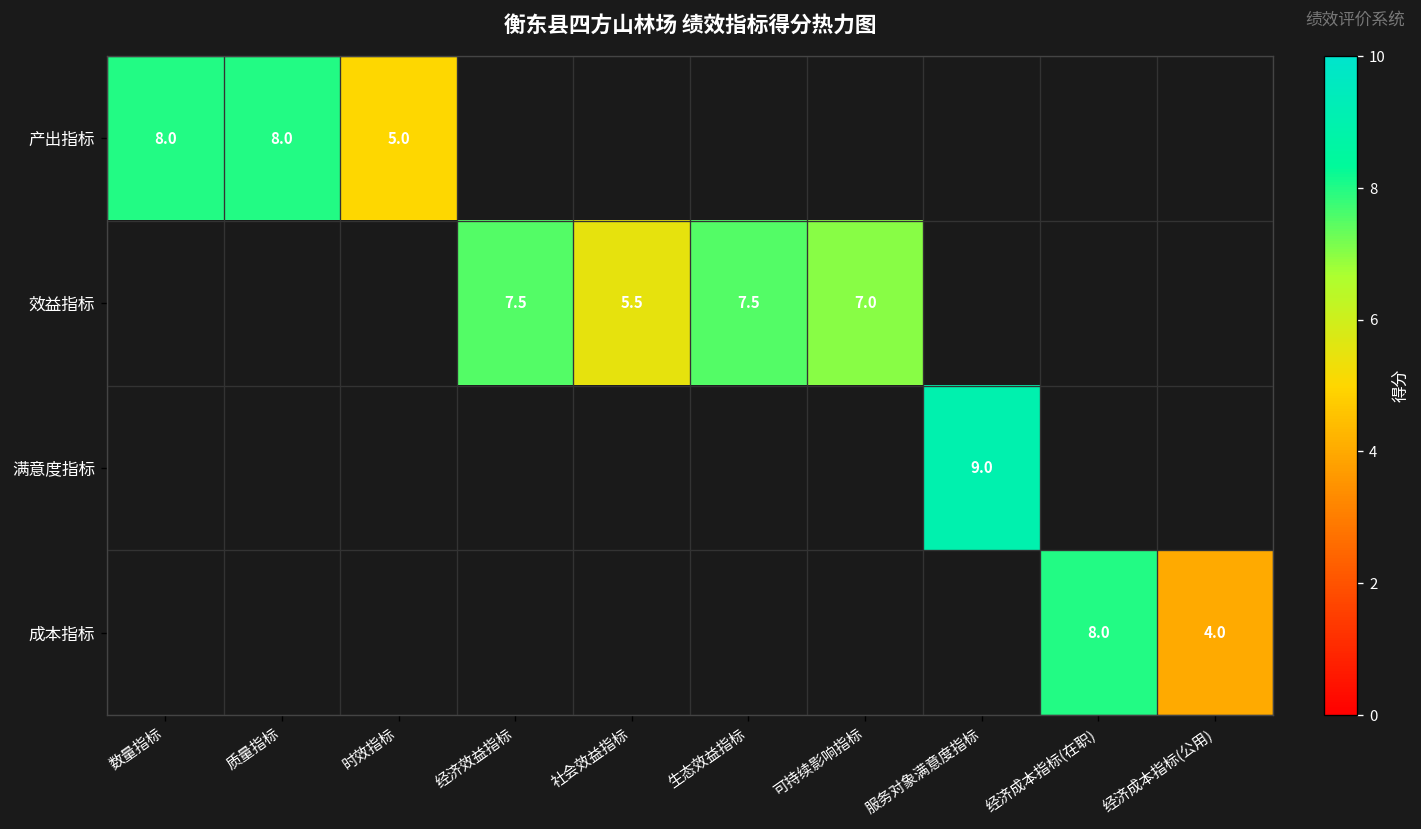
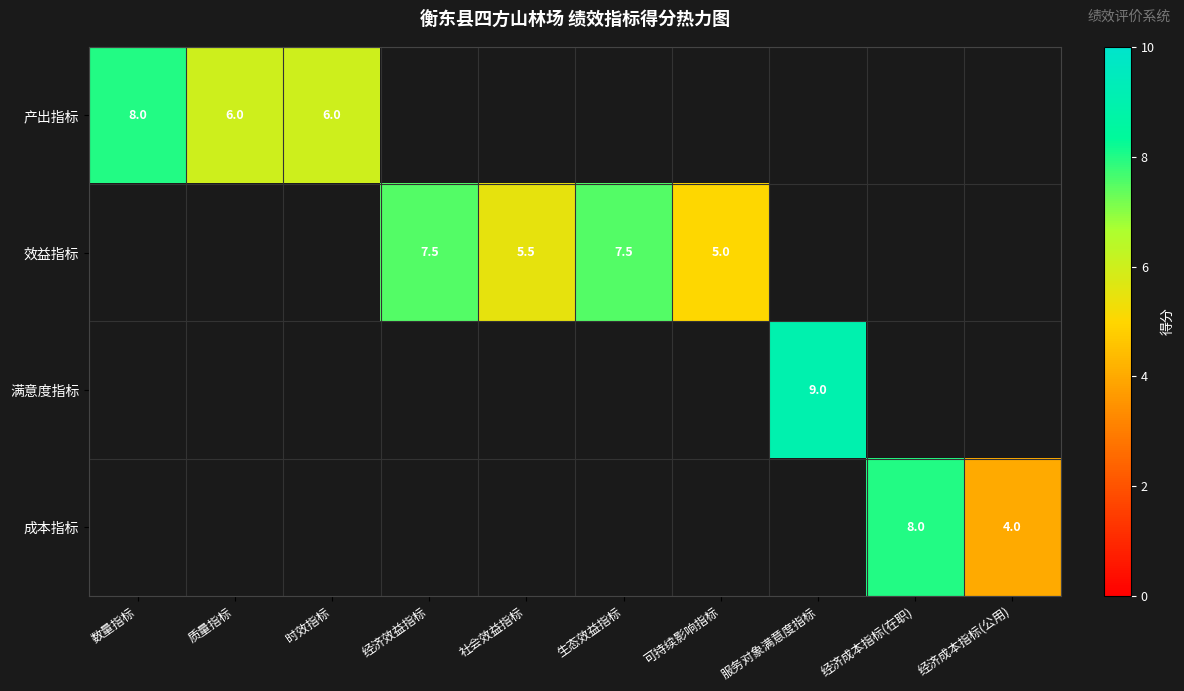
  {
    "产出指标": {
      "数量指标": 8.0,
-     "质量指标": 8.0,
-     "时效指标": 5.0
+     "质量指标": 6.0,
+     "时效指标": 6.0
    },
    "效益指标": {
      "经济效益指标": 7.5,
      "社会效益指标": 5.5,
      "生态效益指标": 7.5,
-     "可持续影响指标": 7.0
+     "可持续影响指标": 5.0
    },
    "满意度指标": {
      "服务对象满意度指标": 9.0
    },
    "成本指标": {
      "经济成本指标(在职)": 8.0,
      "经济成本指标(公用)": 4.0
    }
  }
